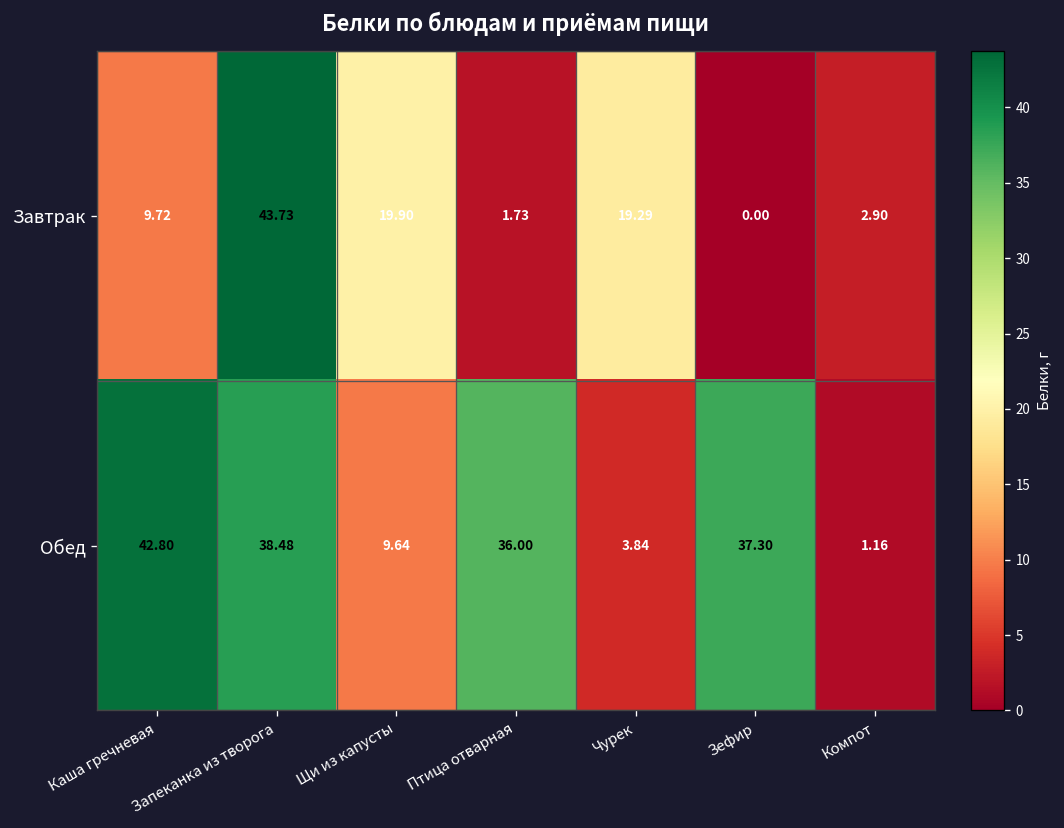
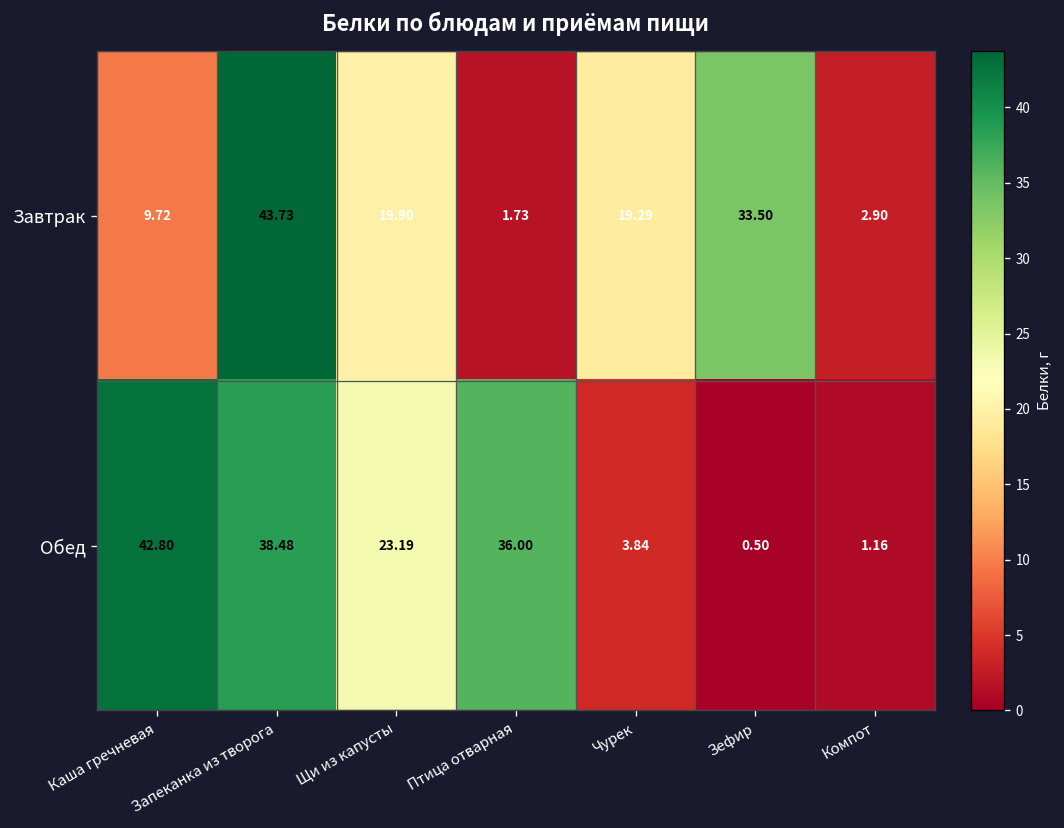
  {
    "Завтрак": {
      "Каша гречневая": 9.72,
      "Запеканка из творога": 43.73,
      "Щи из капусты": 19.90,
      "Птица отварная": 1.73,
      "Чурек": 19.29,
-     "Зефир": 0.00,
+     "Зефир": 33.50,
      "Компот": 2.90
    },
    "Обед": {
      "Каша гречневая": 42.80,
      "Запеканка из творога": 38.48,
-     "Щи из капусты": 9.64,
+     "Щи из капусты": 23.19,
      "Птица отварная": 36.00,
      "Чурек": 3.84,
-     "Зефир": 37.30,
+     "Зефир": 0.50,
      "Компот": 1.16
    }
  }
